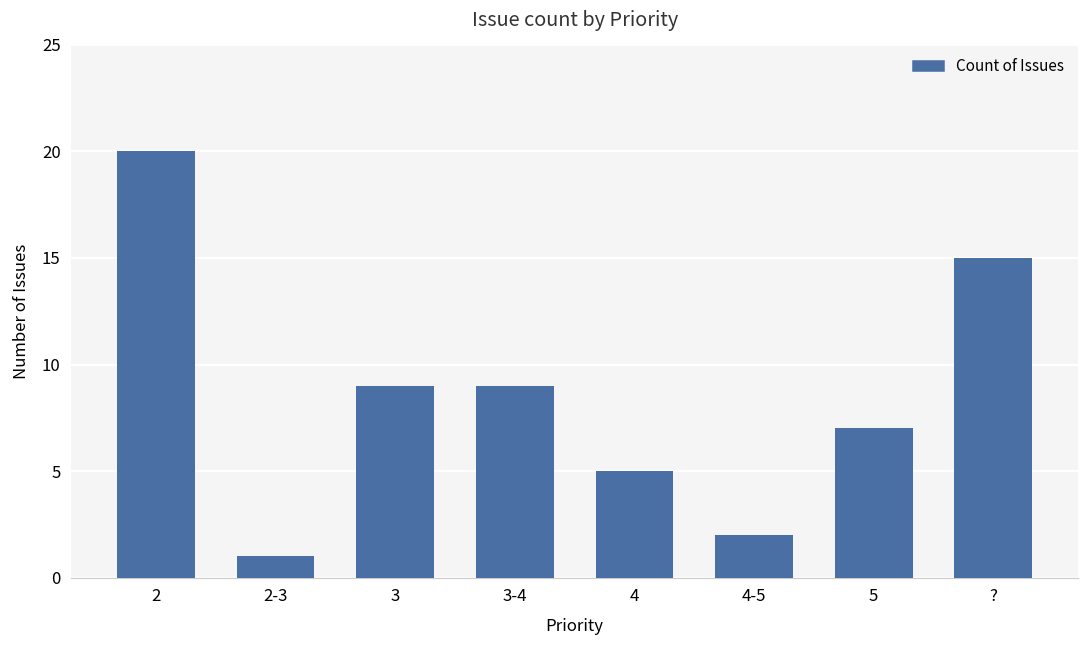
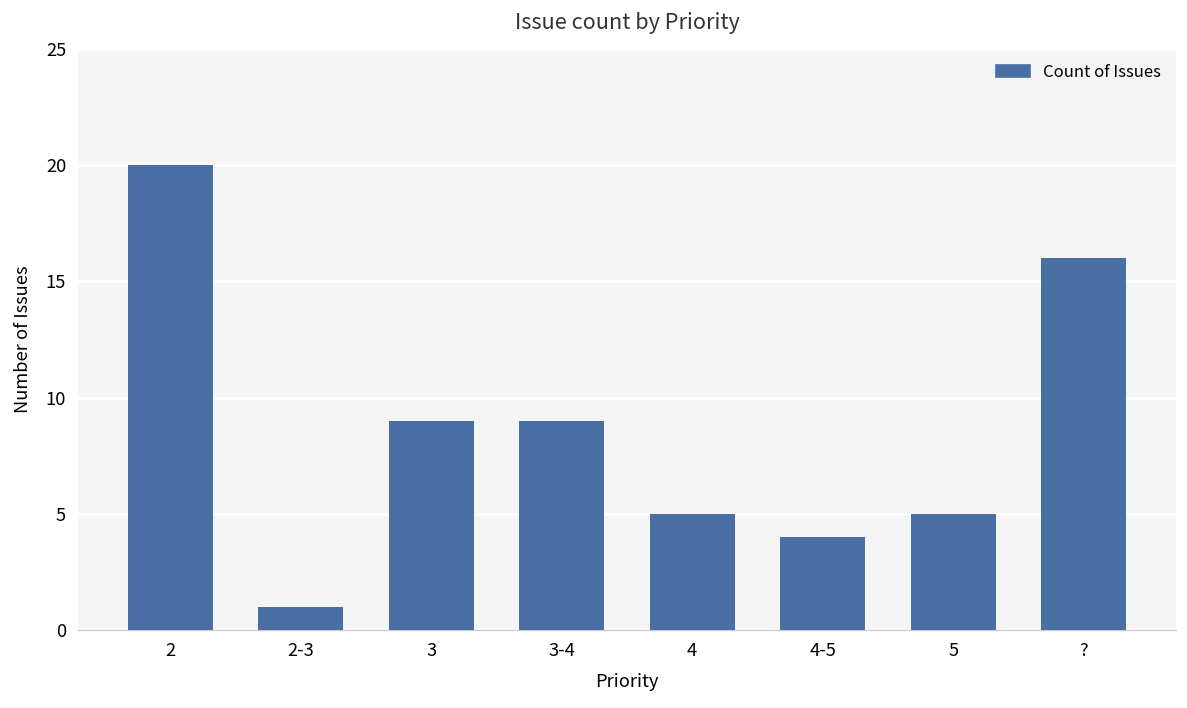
  {
    "2": 20,
    "2-3": 1,
    "3": 9,
    "3-4": 9,
    "4": 5,
-   "4-5": 2,
-   "5": 7,
-   "?": 15
+   "4-5": 4,
+   "5": 5,
+   "?": 16
  }
